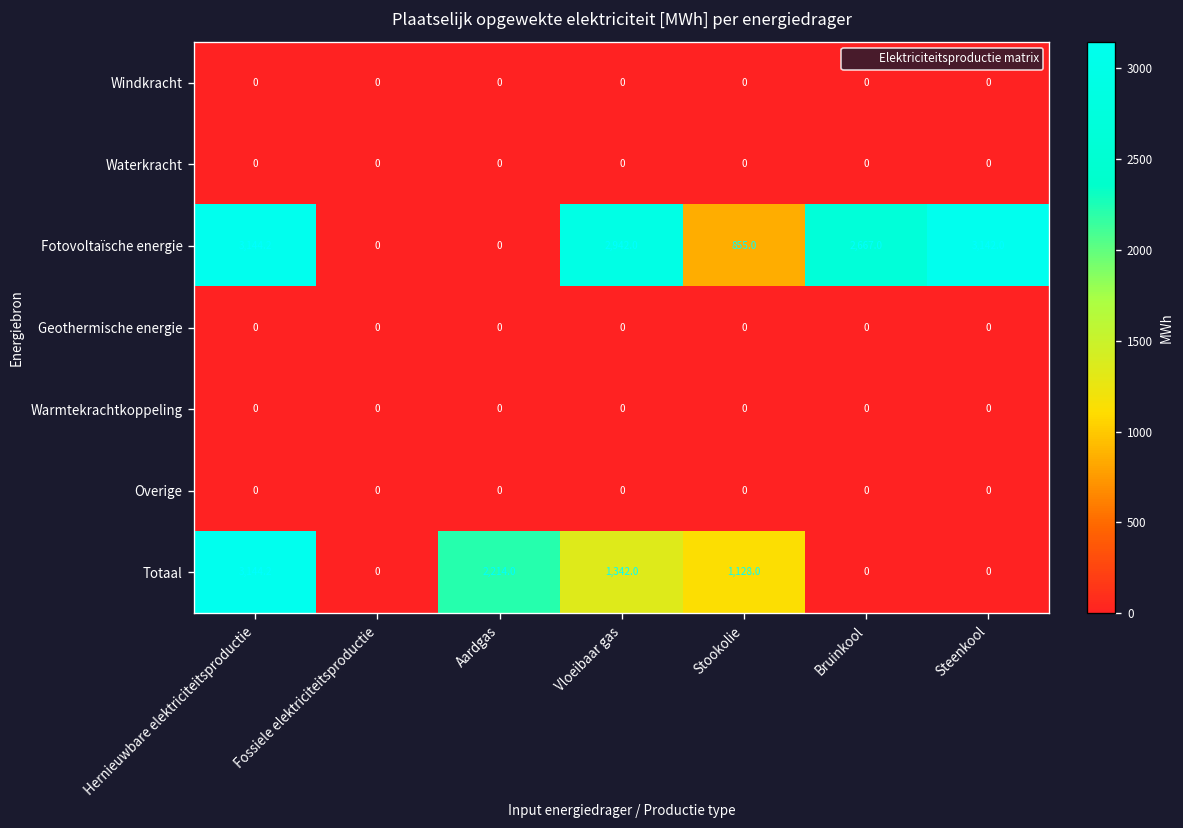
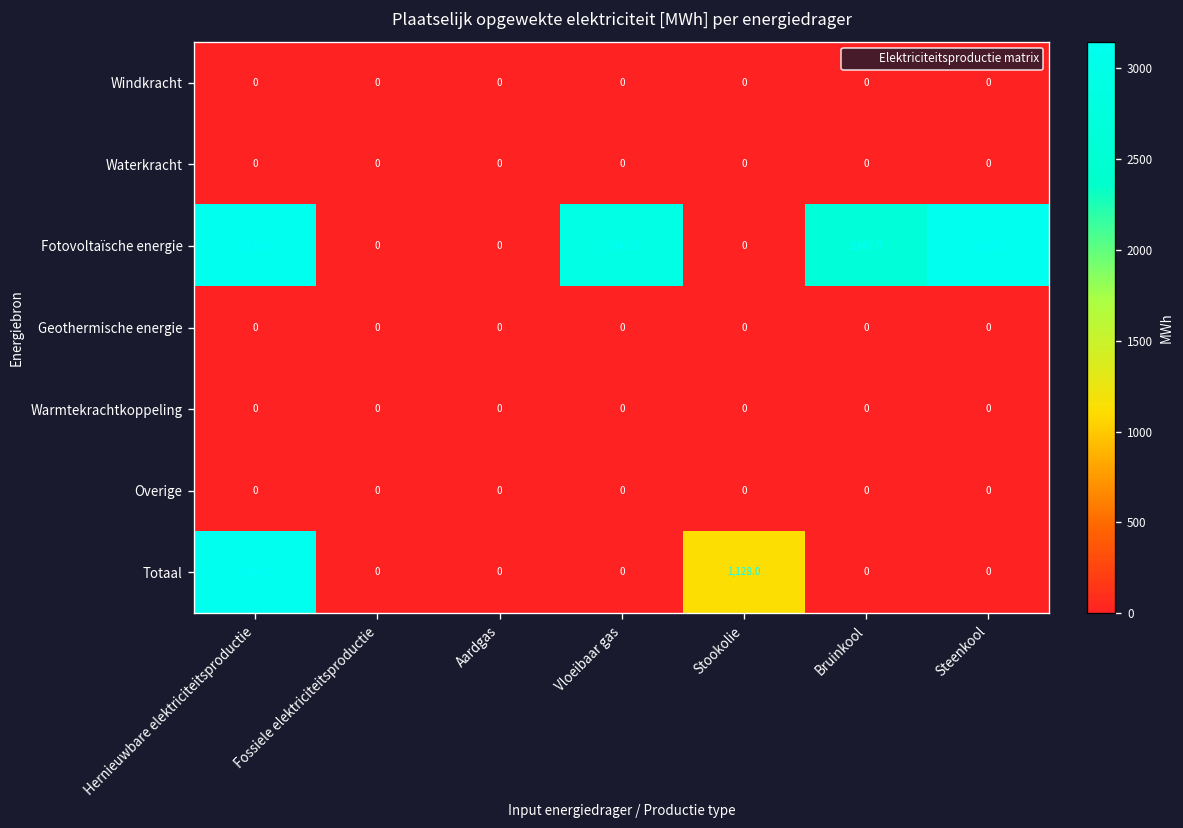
  {
    "Windkracht": {
      "Hernieuwbare elektriciteitsproductie": "0",
      "Fossiele elektriciteitsproductie": "0",
      "Aardgas": "0",
      "Vloeibaar gas": "0",
      "Stookolie": "0",
      "Bruinkool": "0",
      "Steenkool": "0"
    },
    "Waterkracht": {
      "Hernieuwbare elektriciteitsproductie": "0",
      "Fossiele elektriciteitsproductie": "0",
      "Aardgas": "0",
      "Vloeibaar gas": "0",
      "Stookolie": "0",
      "Bruinkool": "0",
      "Steenkool": "0"
    },
    "Fotovoltaïsche energie": {
      "Fossiele elektriciteitsproductie": "0",
      "Aardgas": "0",
-     "Stookolie": "855.0"
+     "Stookolie": "0"
    },
    "Geothermische energie": {
      "Hernieuwbare elektriciteitsproductie": "0",
      "Fossiele elektriciteitsproductie": "0",
      "Aardgas": "0",
      "Vloeibaar gas": "0",
      "Stookolie": "0",
      "Bruinkool": "0",
      "Steenkool": "0"
    },
    "Warmtekrachtkoppeling": {
      "Hernieuwbare elektriciteitsproductie": "0",
      "Fossiele elektriciteitsproductie": "0",
      "Aardgas": "0",
      "Vloeibaar gas": "0",
      "Stookolie": "0",
      "Bruinkool": "0",
      "Steenkool": "0"
    },
    "Overige": {
      "Hernieuwbare elektriciteitsproductie": "0",
      "Fossiele elektriciteitsproductie": "0",
      "Aardgas": "0",
      "Vloeibaar gas": "0",
      "Stookolie": "0",
      "Bruinkool": "0",
      "Steenkool": "0"
    },
    "Totaal": {
      "Fossiele elektriciteitsproductie": "0",
-     "Aardgas": "2,214.0",
-     "Vloeibaar gas": "1,342.0",
+     "Aardgas": "0",
+     "Vloeibaar gas": "0",
      "Stookolie": "1,128.0",
      "Bruinkool": "0",
      "Steenkool": "0"
    }
  }
